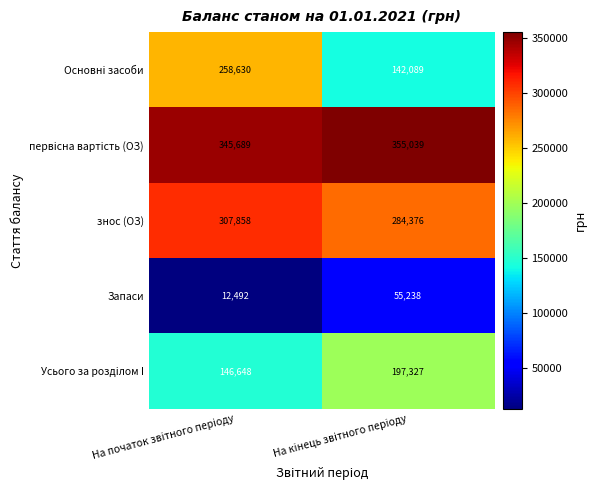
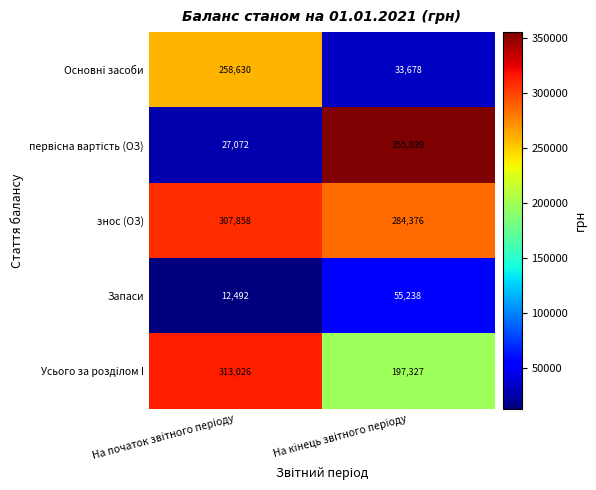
  {
    "Основні засоби": {
      "На початок звітного періоду": "258,630",
-     "На кінець звітного періоду": "142,089"
+     "На кінець звітного періоду": "33,678"
    },
    "первісна вартість (ОЗ)": {
-     "На початок звітного періоду": "345,689",
+     "На початок звітного періоду": "27,072",
      "На кінець звітного періоду": "355,039"
    },
    "знос (ОЗ)": {
      "На початок звітного періоду": "307,858",
      "На кінець звітного періоду": "284,376"
    },
    "Запаси": {
      "На початок звітного періоду": "12,492",
      "На кінець звітного періоду": "55,238"
    },
    "Усього за розділом І": {
-     "На початок звітного періоду": "146,648",
+     "На початок звітного періоду": "313,026",
      "На кінець звітного періоду": "197,327"
    }
  }
